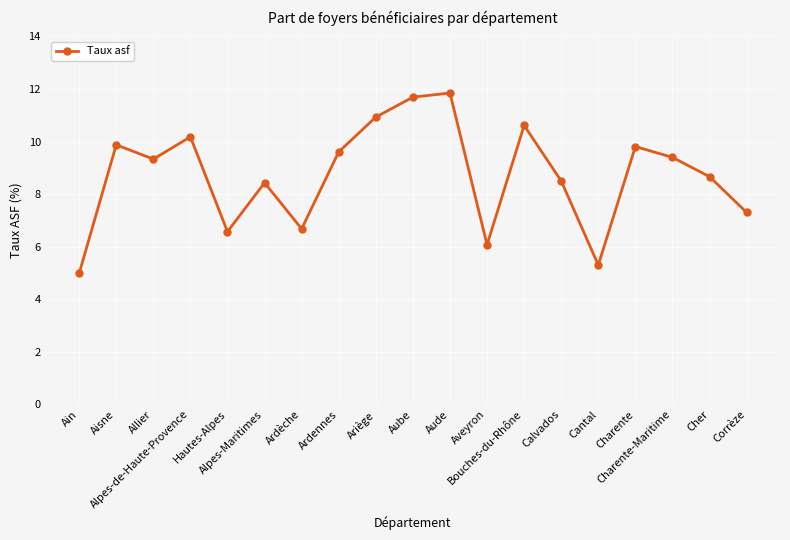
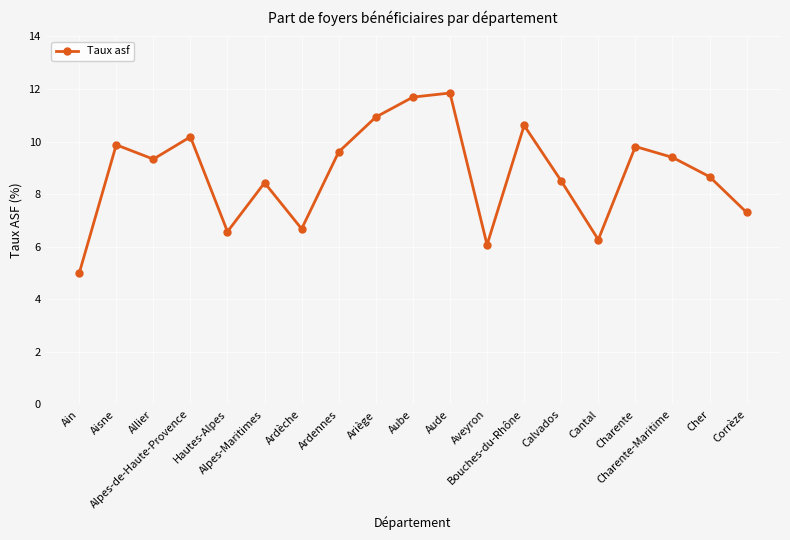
  {
    "Ain": 5.0,
    "Aisne": 9.9,
    "Allier": 9.3,
    "Alpes-de-Haute-Provence": 10.2,
    "Hautes-Alpes": 6.6,
    "Alpes-Maritimes": 8.4,
    "Ardèche": 6.7,
    "Ardennes": 9.6,
    "Ariège": 10.9,
    "Aube": 11.7,
    "Aude": 11.8,
    "Aveyron": 6.1,
    "Bouches-du-Rhône": 10.6,
    "Calvados": 8.5,
-   "Cantal": 5.3,
+   "Cantal": 6.3,
    "Charente": 9.8,
    "Charente-Maritime": 9.4,
    "Cher": 8.7,
    "Corrèze": 7.3
  }
